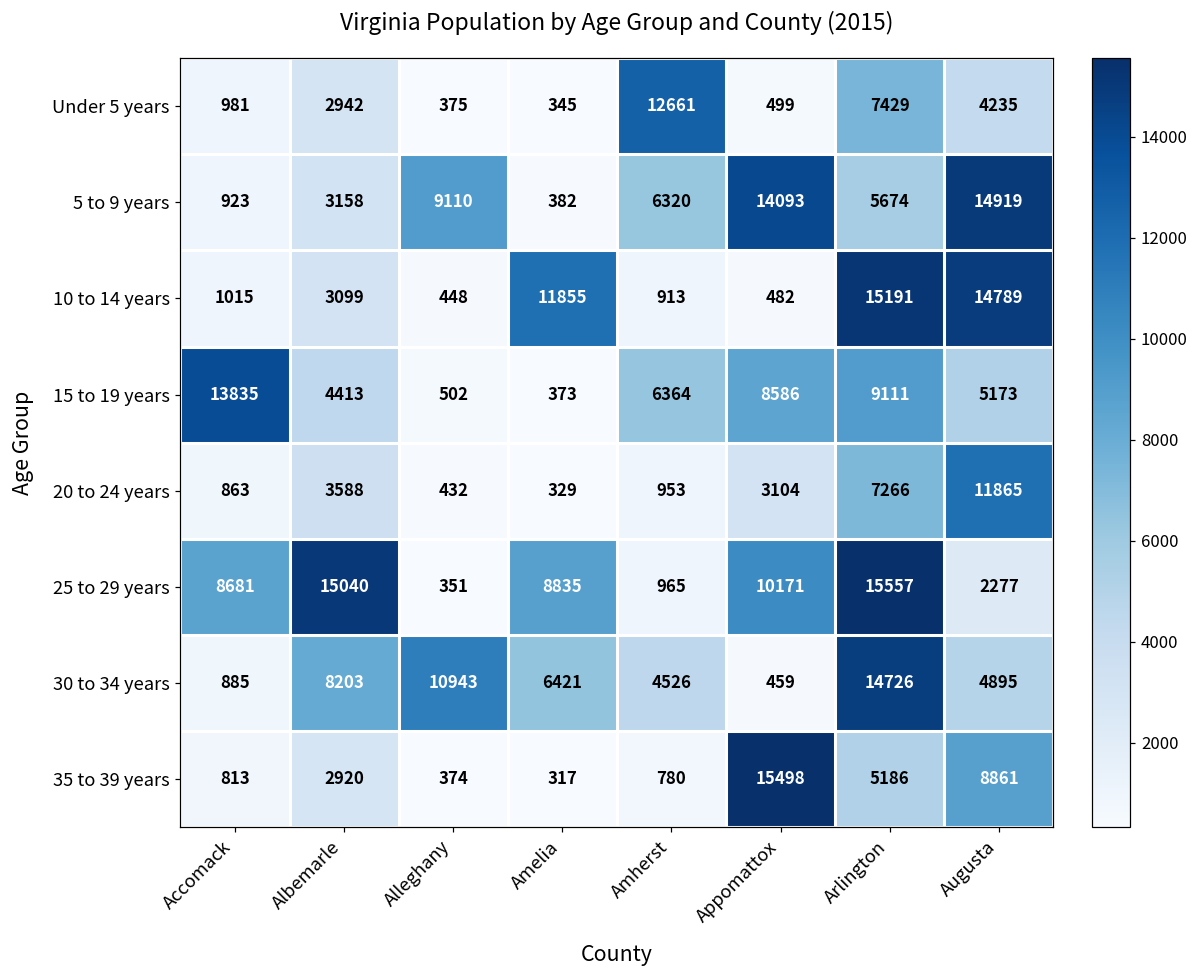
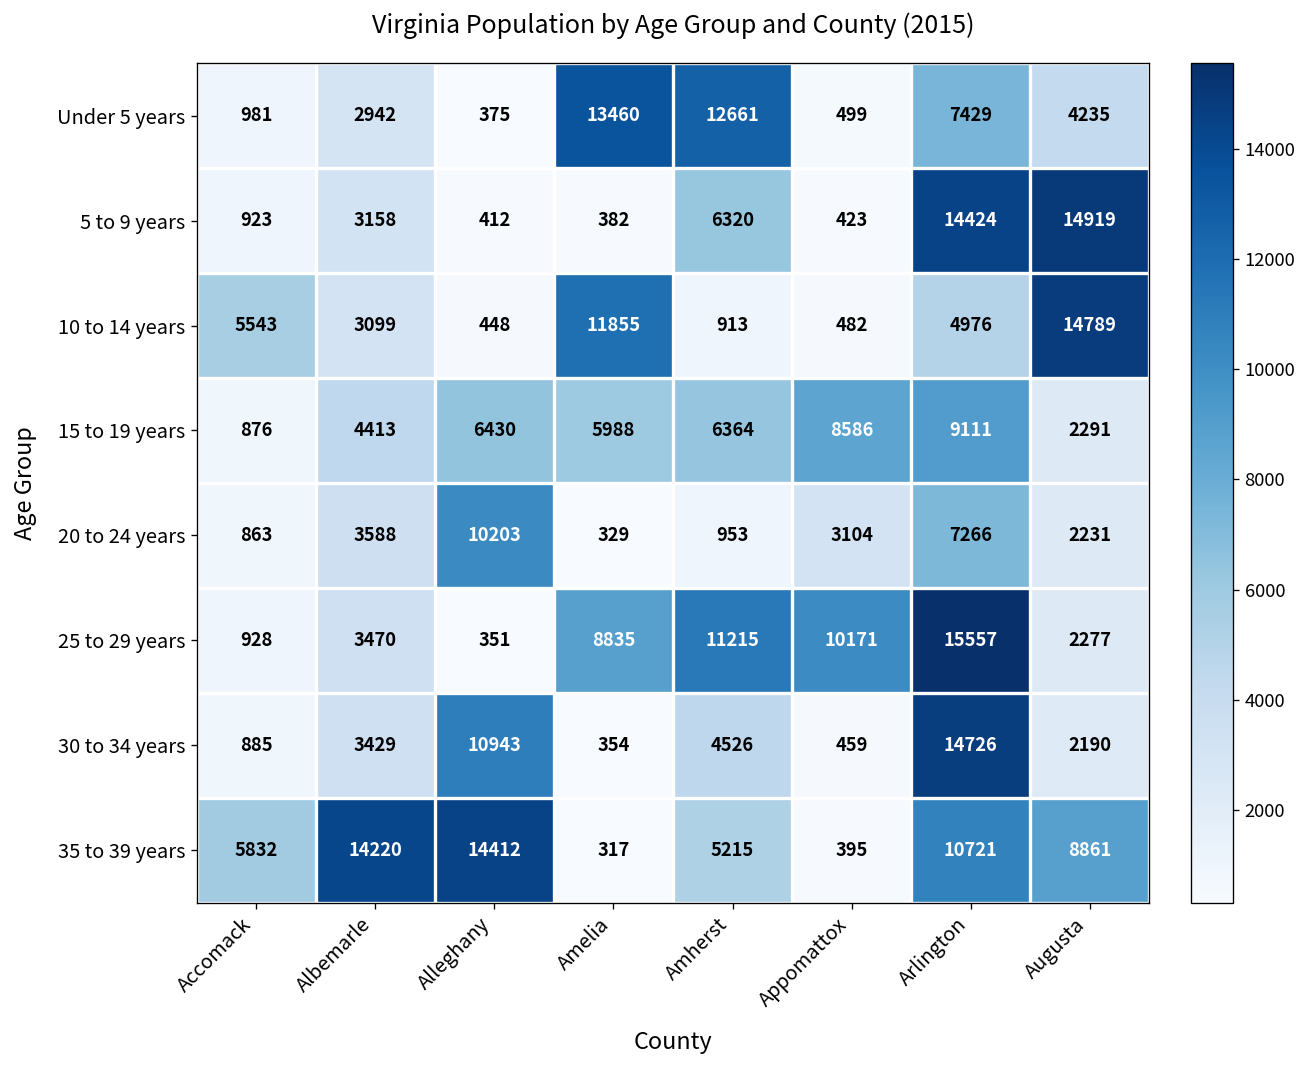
  {
    "Under 5 years": {
      "Accomack": 981,
      "Albemarle": 2942,
      "Alleghany": 375,
-     "Amelia": 345,
+     "Amelia": 13460,
      "Amherst": 12661,
      "Appomattox": 499,
      "Arlington": 7429,
      "Augusta": 4235
    },
    "5 to 9 years": {
      "Accomack": 923,
      "Albemarle": 3158,
-     "Alleghany": 9110,
+     "Alleghany": 412,
      "Amelia": 382,
      "Amherst": 6320,
-     "Appomattox": 14093,
-     "Arlington": 5674,
+     "Appomattox": 423,
+     "Arlington": 14424,
      "Augusta": 14919
    },
    "10 to 14 years": {
-     "Accomack": 1015,
+     "Accomack": 5543,
      "Albemarle": 3099,
      "Alleghany": 448,
      "Amelia": 11855,
      "Amherst": 913,
      "Appomattox": 482,
-     "Arlington": 15191,
+     "Arlington": 4976,
      "Augusta": 14789
    },
    "15 to 19 years": {
-     "Accomack": 13835,
+     "Accomack": 876,
      "Albemarle": 4413,
-     "Alleghany": 502,
-     "Amelia": 373,
+     "Alleghany": 6430,
+     "Amelia": 5988,
      "Amherst": 6364,
      "Appomattox": 8586,
      "Arlington": 9111,
-     "Augusta": 5173
+     "Augusta": 2291
    },
    "20 to 24 years": {
      "Accomack": 863,
      "Albemarle": 3588,
-     "Alleghany": 432,
+     "Alleghany": 10203,
      "Amelia": 329,
      "Amherst": 953,
      "Appomattox": 3104,
      "Arlington": 7266,
-     "Augusta": 11865
+     "Augusta": 2231
    },
    "25 to 29 years": {
-     "Accomack": 8681,
-     "Albemarle": 15040,
+     "Accomack": 928,
+     "Albemarle": 3470,
      "Alleghany": 351,
      "Amelia": 8835,
-     "Amherst": 965,
+     "Amherst": 11215,
      "Appomattox": 10171,
      "Arlington": 15557,
      "Augusta": 2277
    },
    "30 to 34 years": {
      "Accomack": 885,
-     "Albemarle": 8203,
+     "Albemarle": 3429,
      "Alleghany": 10943,
-     "Amelia": 6421,
+     "Amelia": 354,
      "Amherst": 4526,
      "Appomattox": 459,
      "Arlington": 14726,
-     "Augusta": 4895
+     "Augusta": 2190
    },
    "35 to 39 years": {
-     "Accomack": 813,
-     "Albemarle": 2920,
-     "Alleghany": 374,
+     "Accomack": 5832,
+     "Albemarle": 14220,
+     "Alleghany": 14412,
      "Amelia": 317,
-     "Amherst": 780,
-     "Appomattox": 15498,
-     "Arlington": 5186,
+     "Amherst": 5215,
+     "Appomattox": 395,
+     "Arlington": 10721,
      "Augusta": 8861
    }
  }
